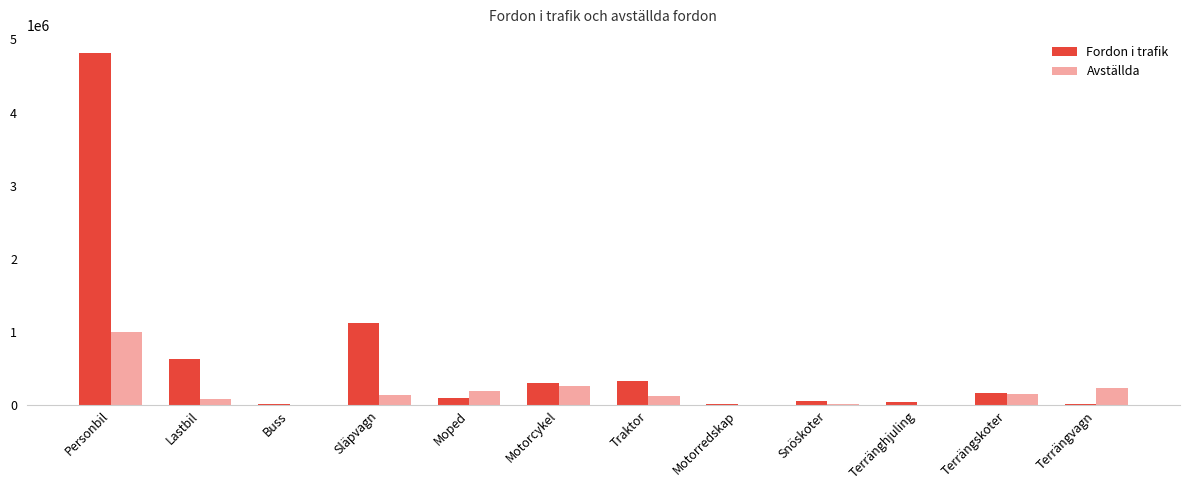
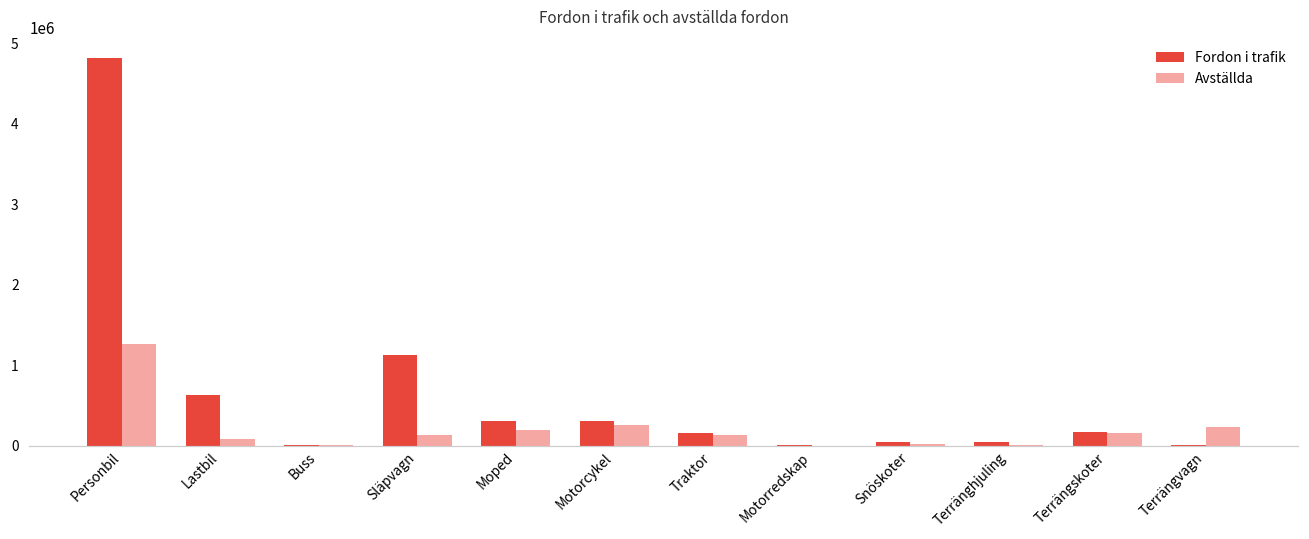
  {
    "Fordon i trafik": {
      "Personbil": 4800000,
      "Lastbil": 600000,
      "Släpvagn": 1100000,
-     "Moped": 100000,
+     "Moped": 300000,
      "Motorcykel": 300000,
-     "Traktor": 300000,
+     "Traktor": 200000,
      "Snöskoter": 100000,
      "Terränghjuling": 0,
      "Terrängskoter": 200000
    },
    "Avställda": {
-     "Personbil": 1000000,
+     "Personbil": 1300000,
      "Lastbil": 100000,
      "Släpvagn": 100000,
      "Moped": 200000,
      "Motorcykel": 300000,
      "Traktor": 100000,
      "Terrängskoter": 200000,
      "Terrängvagn": 200000
    }
  }
